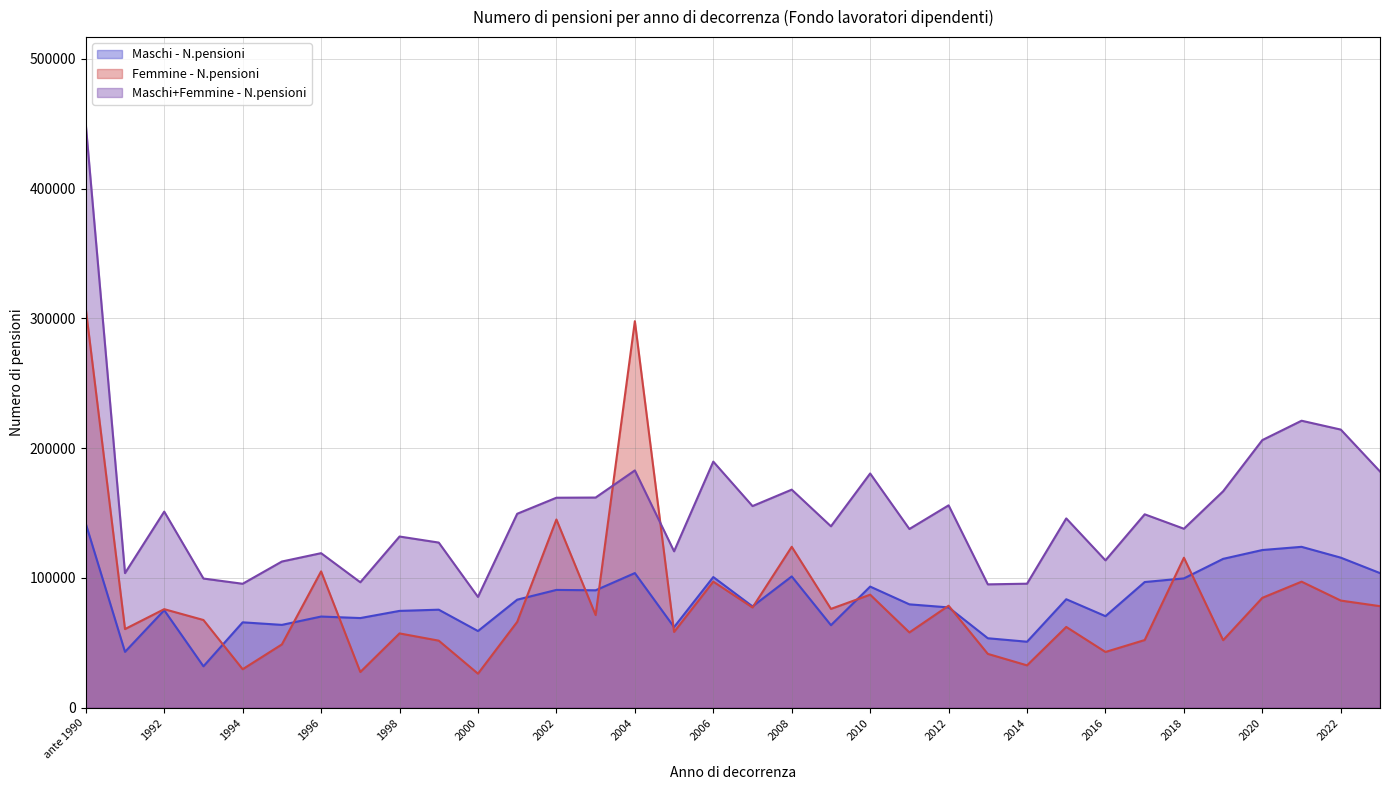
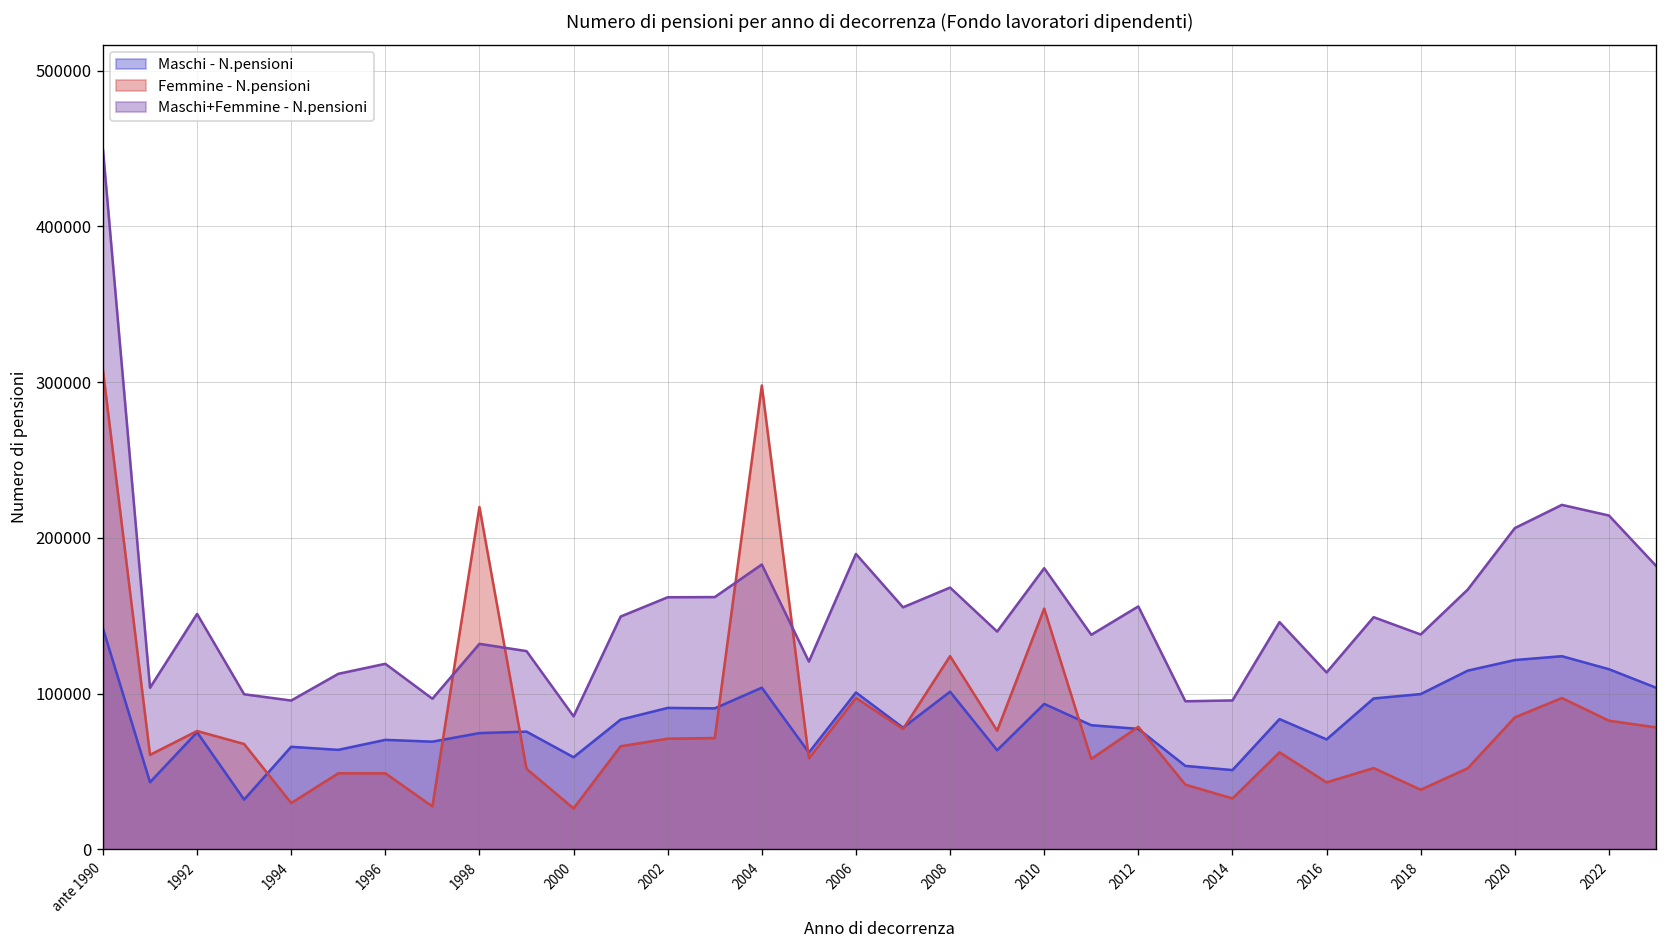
  {
    "Femmine - N.pensioni": {
      "ante 1990": 308000,
      "1994": 30000,
-     "1996": 105000,
-     "1998": 57000,
+     "1996": 49000,
+     "1998": 220000,
      "2000": 26000,
-     "2002": 145000,
+     "2002": 71000,
      "2004": 298000,
      "2006": 97000,
      "2008": 124000,
-     "2010": 87000,
+     "2010": 155000,
      "2014": 33000,
      "2016": 43000,
-     "2018": 116000,
+     "2018": 38000,
      "2020": 85000,
      "2022": 83000
    }
  }
